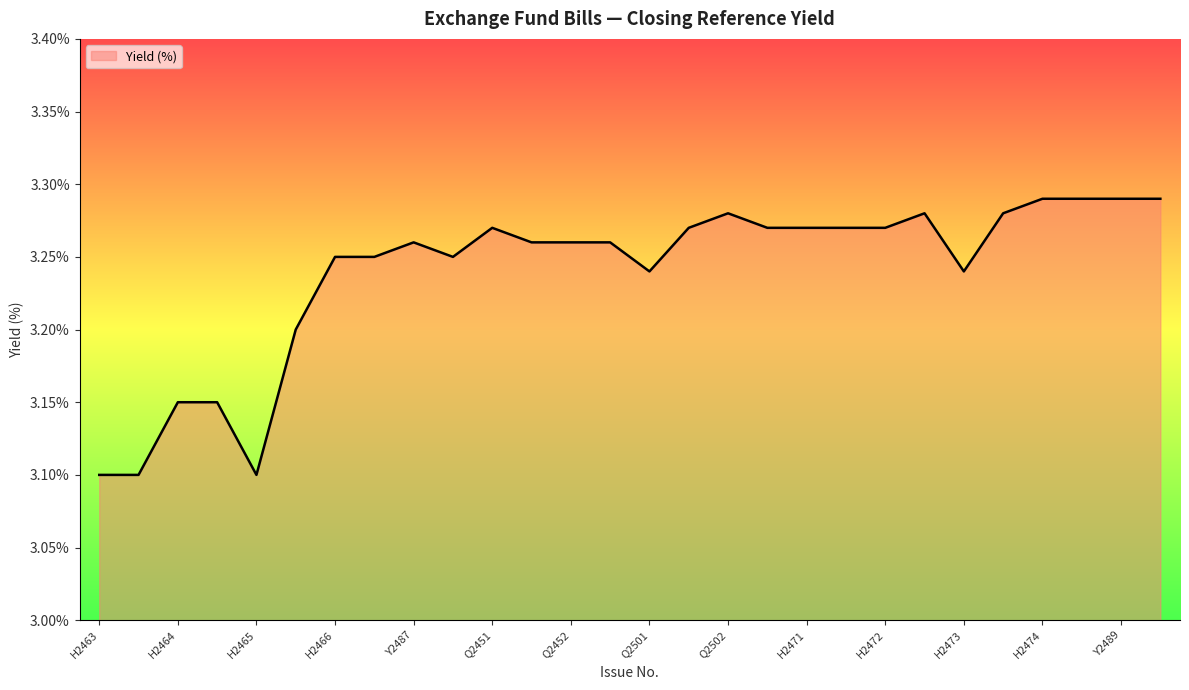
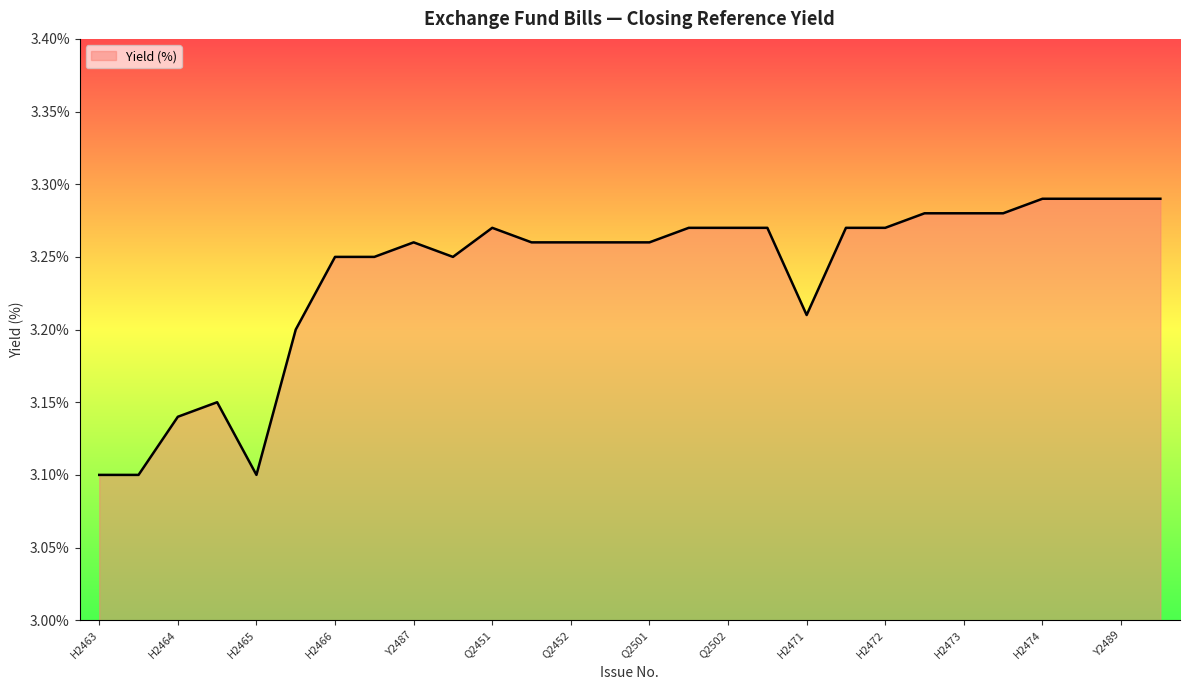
  {
    "H2463": "3.10%",
-   "H2464": "3.15%",
+   "H2464": "3.14%",
    "H2465": "3.10%",
    "H2466": "3.25%",
    "Y2487": "3.26%",
    "Q2451": "3.27%",
    "Q2452": "3.26%",
-   "Q2501": "3.24%",
-   "Q2502": "3.28%",
-   "H2471": "3.27%",
+   "Q2501": "3.26%",
+   "Q2502": "3.27%",
+   "H2471": "3.21%",
    "H2472": "3.27%",
-   "H2473": "3.24%",
+   "H2473": "3.28%",
    "H2474": "3.29%",
    "Y2489": "3.29%"
  }
